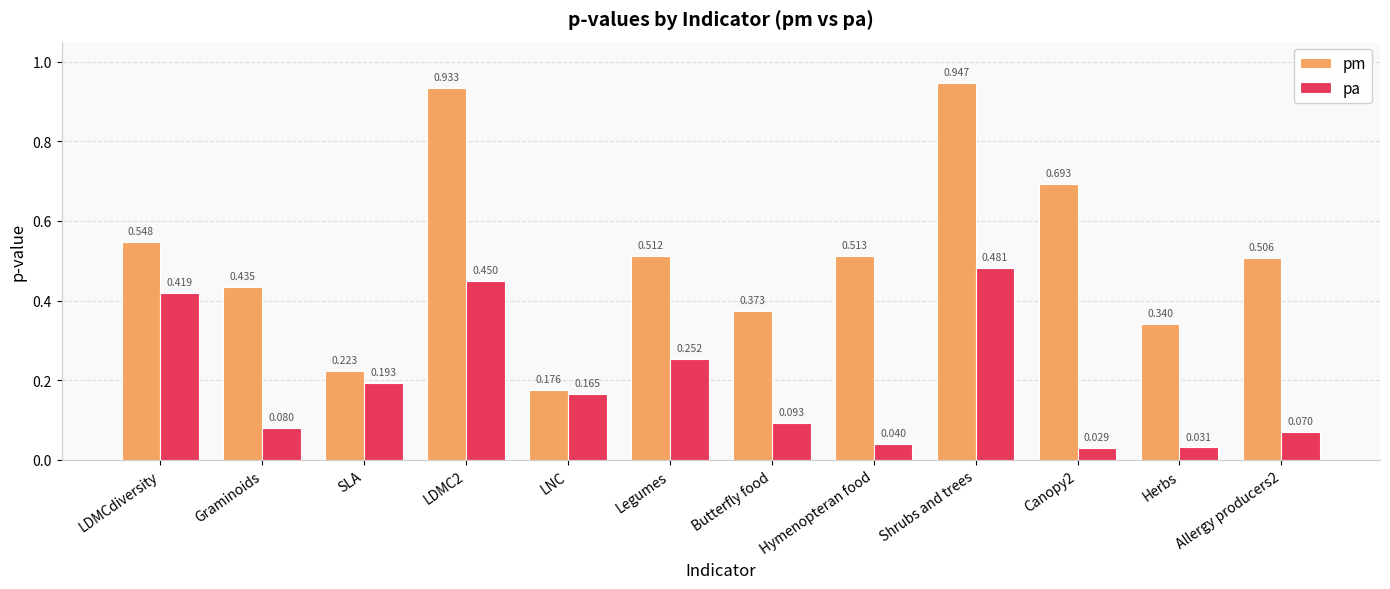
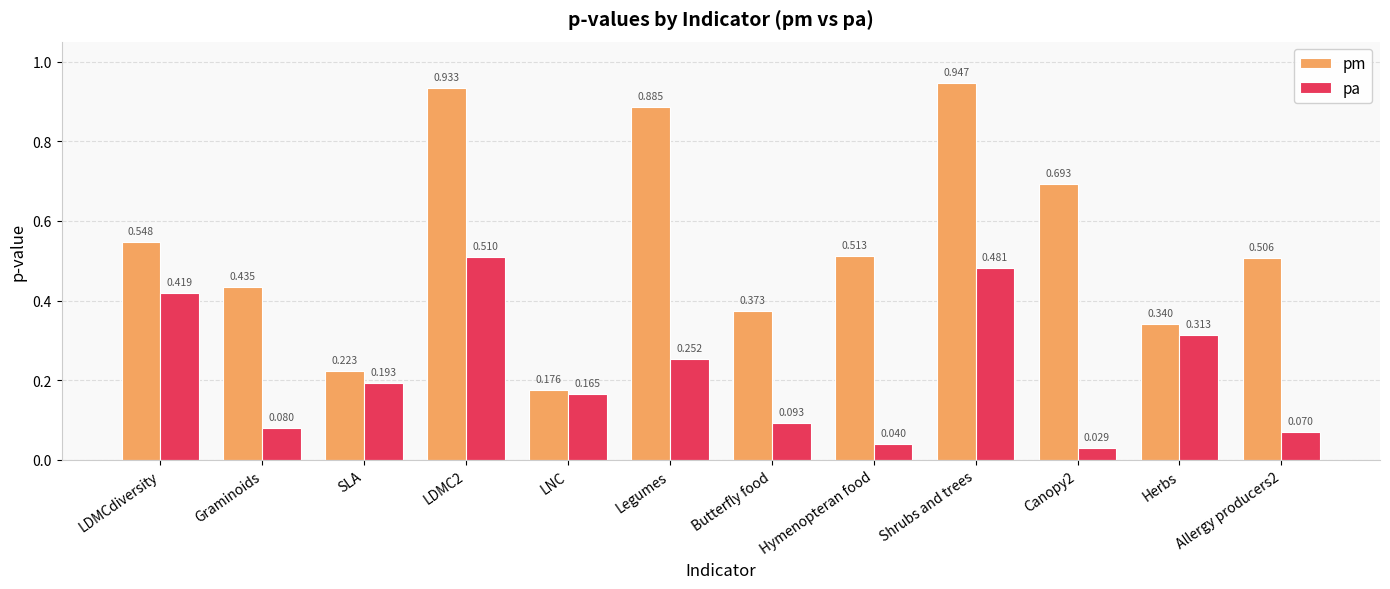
  {
    "pm": {
      "LDMCdiversity": 0.548,
      "Graminoids": 0.435,
      "SLA": 0.223,
      "LDMC2": 0.933,
      "LNC": 0.176,
-     "Legumes": 0.512,
+     "Legumes": 0.885,
      "Butterfly food": 0.373,
      "Hymenopteran food": 0.513,
      "Shrubs and trees": 0.947,
      "Canopy2": 0.693,
      "Herbs": 0.340,
      "Allergy producers2": 0.506
    },
    "pa": {
      "LDMCdiversity": 0.419,
      "Graminoids": 0.080,
      "SLA": 0.193,
-     "LDMC2": 0.450,
+     "LDMC2": 0.510,
      "LNC": 0.165,
      "Legumes": 0.252,
      "Butterfly food": 0.093,
      "Hymenopteran food": 0.040,
      "Shrubs and trees": 0.481,
      "Canopy2": 0.029,
-     "Herbs": 0.031,
+     "Herbs": 0.313,
      "Allergy producers2": 0.070
    }
  }
